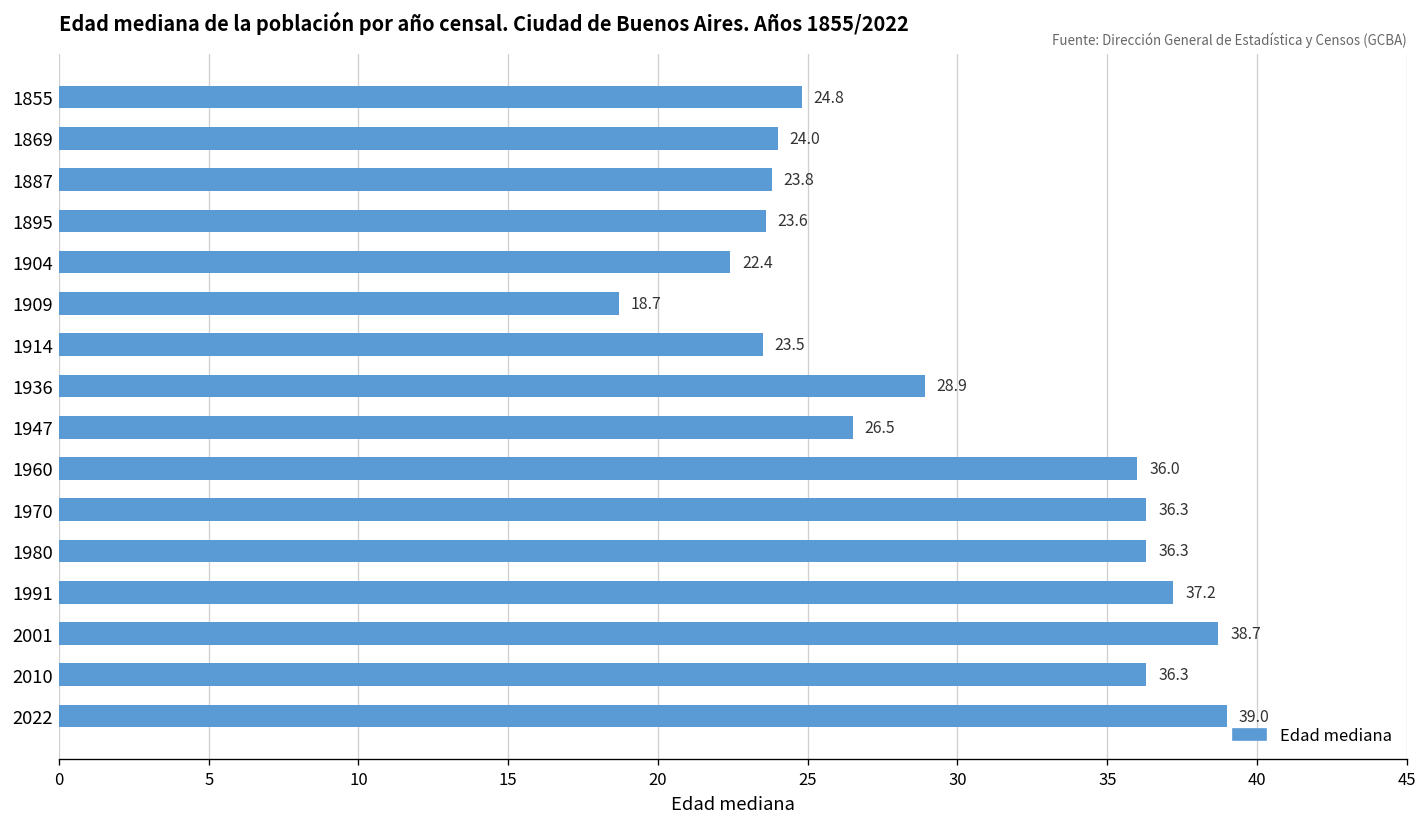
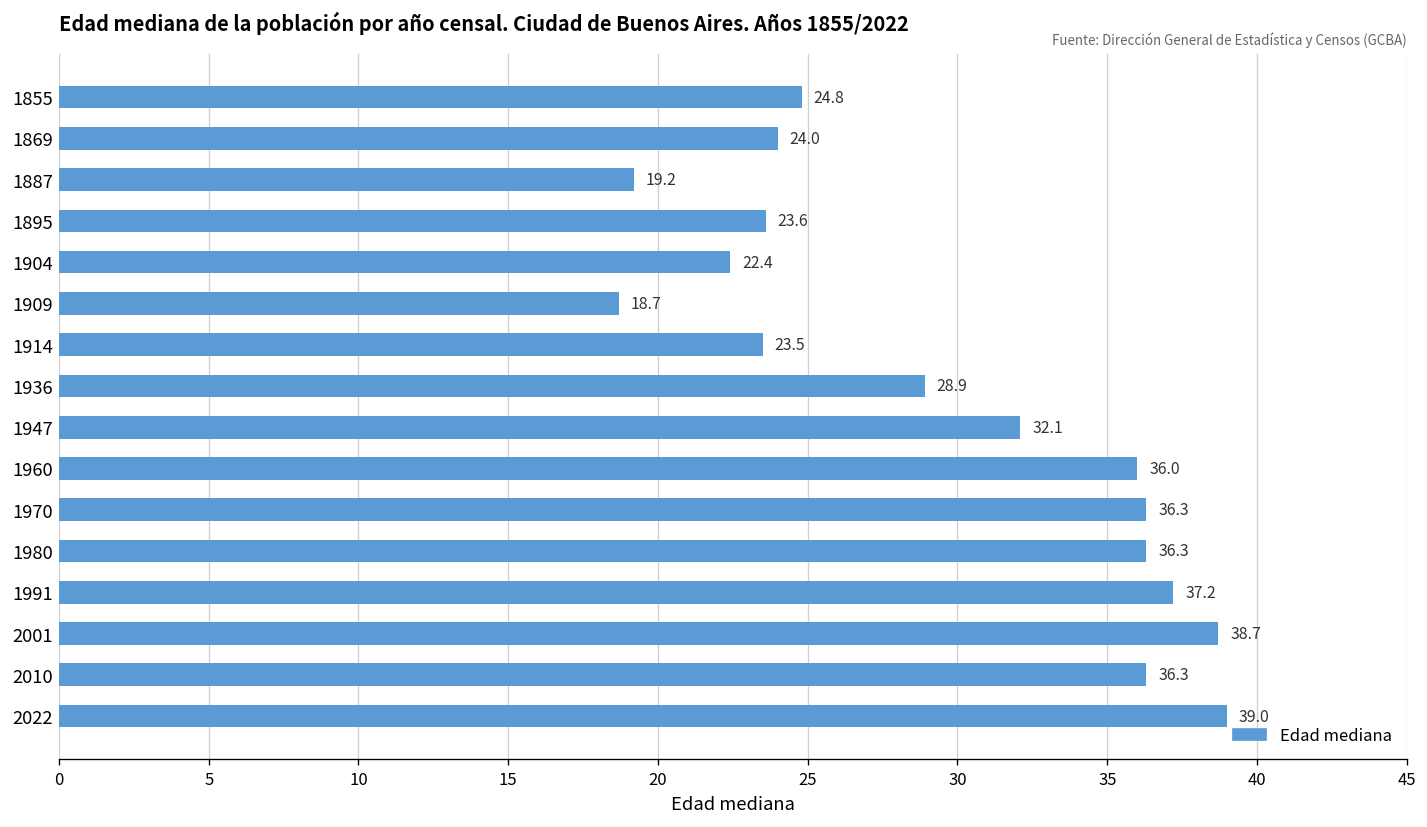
  {
    "1855": 24.8,
    "1869": 24.0,
-   "1887": 23.8,
+   "1887": 19.2,
    "1895": 23.6,
    "1904": 22.4,
    "1909": 18.7,
    "1914": 23.5,
    "1936": 28.9,
-   "1947": 26.5,
+   "1947": 32.1,
    "1960": 36.0,
    "1970": 36.3,
    "1980": 36.3,
    "1991": 37.2,
    "2001": 38.7,
    "2010": 36.3,
    "2022": 39.0
  }
